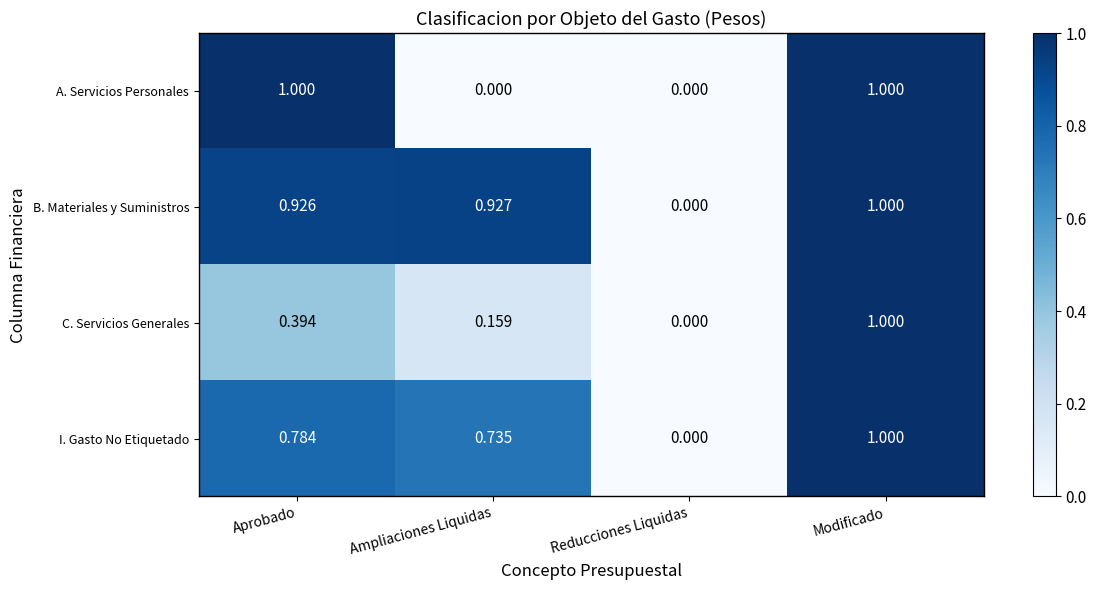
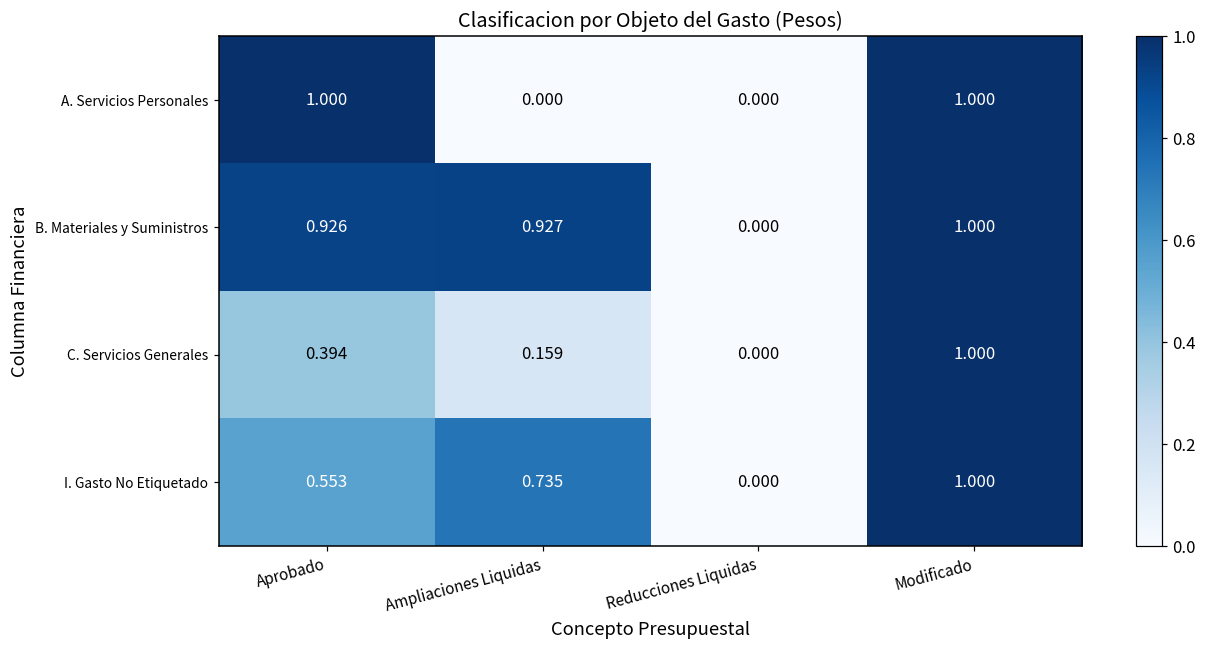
  {
    "A. Servicios Personales": {
      "Aprobado": 1.000,
      "Ampliaciones Liquidas": 0.000,
      "Reducciones Liquidas": 0.000,
      "Modificado": 1.000
    },
    "B. Materiales y Suministros": {
      "Aprobado": 0.926,
      "Ampliaciones Liquidas": 0.927,
      "Reducciones Liquidas": 0.000,
      "Modificado": 1.000
    },
    "C. Servicios Generales": {
      "Aprobado": 0.394,
      "Ampliaciones Liquidas": 0.159,
      "Reducciones Liquidas": 0.000,
      "Modificado": 1.000
    },
    "I. Gasto No Etiquetado": {
-     "Aprobado": 0.784,
+     "Aprobado": 0.553,
      "Ampliaciones Liquidas": 0.735,
      "Reducciones Liquidas": 0.000,
      "Modificado": 1.000
    }
  }
